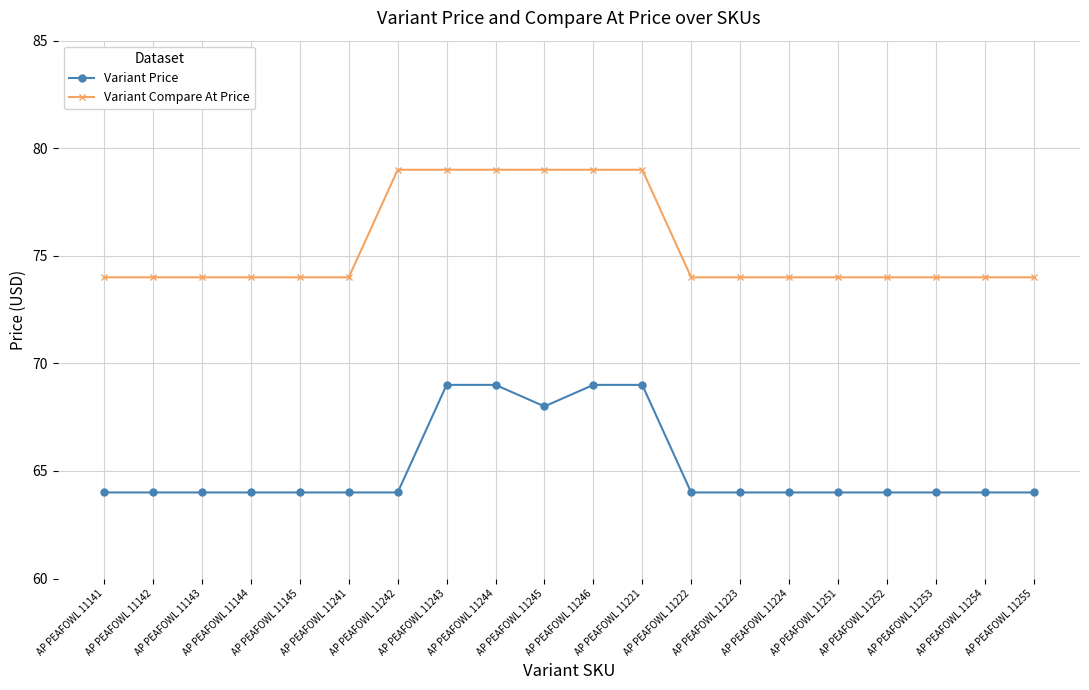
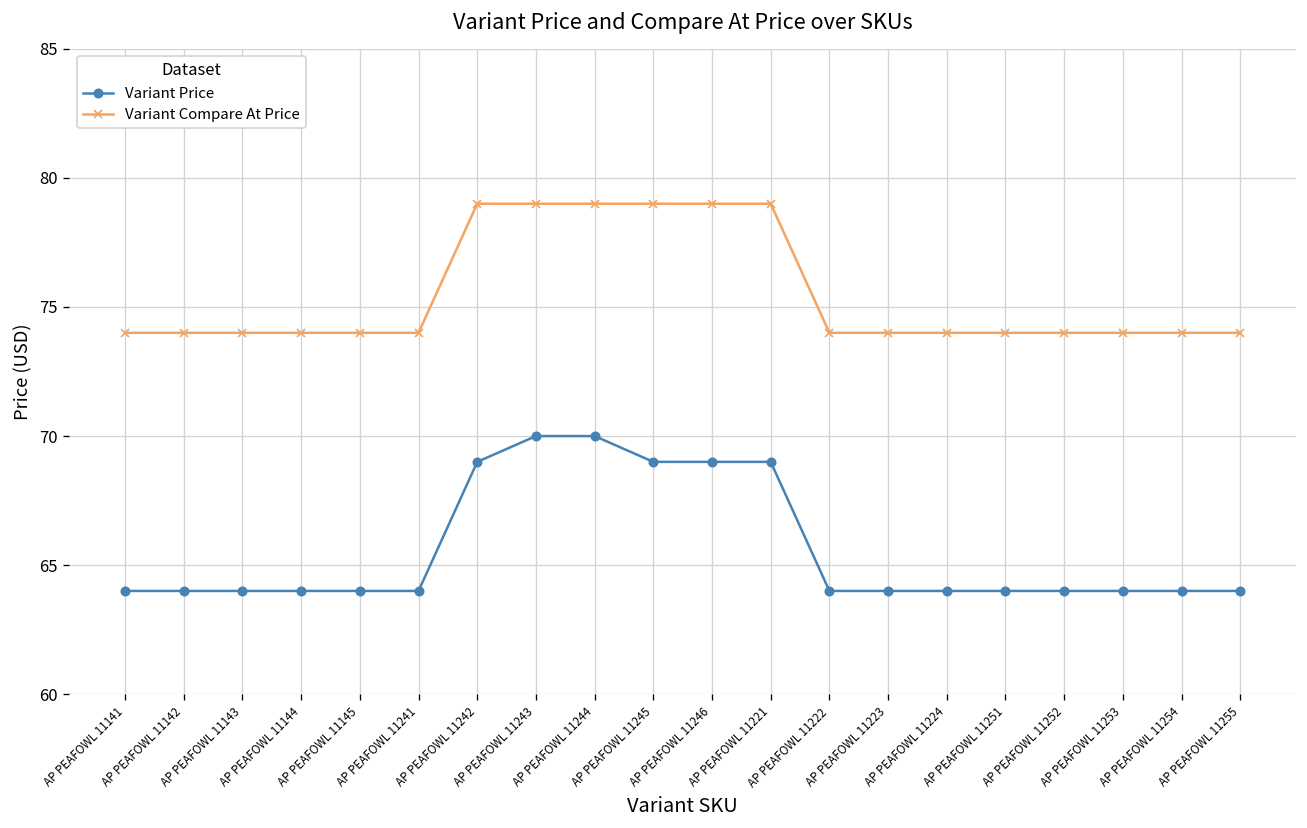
  {
    "Variant Price": {
      "AP PEAFOWL 11141": 64,
      "AP PEAFOWL 11142": 64,
      "AP PEAFOWL 11143": 64,
      "AP PEAFOWL 11144": 64,
      "AP PEAFOWL 11145": 64,
      "AP PEAFOWL 11241": 64,
-     "AP PEAFOWL 11242": 64,
-     "AP PEAFOWL 11243": 69,
-     "AP PEAFOWL 11244": 69,
-     "AP PEAFOWL 11245": 68,
+     "AP PEAFOWL 11242": 69,
+     "AP PEAFOWL 11243": 70,
+     "AP PEAFOWL 11244": 70,
+     "AP PEAFOWL 11245": 69,
      "AP PEAFOWL 11246": 69,
      "AP PEAFOWL 11221": 69,
      "AP PEAFOWL 11222": 64,
      "AP PEAFOWL 11223": 64,
      "AP PEAFOWL 11224": 64,
      "AP PEAFOWL 11251": 64,
      "AP PEAFOWL 11252": 64,
      "AP PEAFOWL 11253": 64,
      "AP PEAFOWL 11254": 64,
      "AP PEAFOWL 11255": 64
    },
    "Variant Compare At Price": {
      "AP PEAFOWL 11141": 74,
      "AP PEAFOWL 11142": 74,
      "AP PEAFOWL 11143": 74,
      "AP PEAFOWL 11144": 74,
      "AP PEAFOWL 11145": 74,
      "AP PEAFOWL 11241": 74,
      "AP PEAFOWL 11242": 79,
      "AP PEAFOWL 11243": 79,
      "AP PEAFOWL 11244": 79,
      "AP PEAFOWL 11245": 79,
      "AP PEAFOWL 11246": 79,
      "AP PEAFOWL 11221": 79,
      "AP PEAFOWL 11222": 74,
      "AP PEAFOWL 11223": 74,
      "AP PEAFOWL 11224": 74,
      "AP PEAFOWL 11251": 74,
      "AP PEAFOWL 11252": 74,
      "AP PEAFOWL 11253": 74,
      "AP PEAFOWL 11254": 74,
      "AP PEAFOWL 11255": 74
    }
  }
